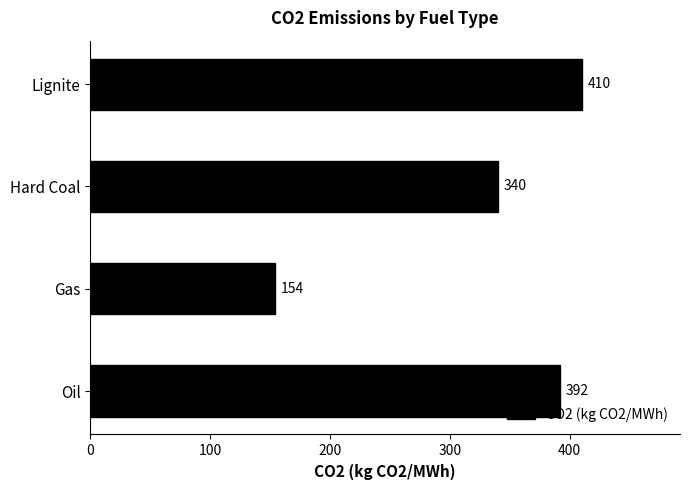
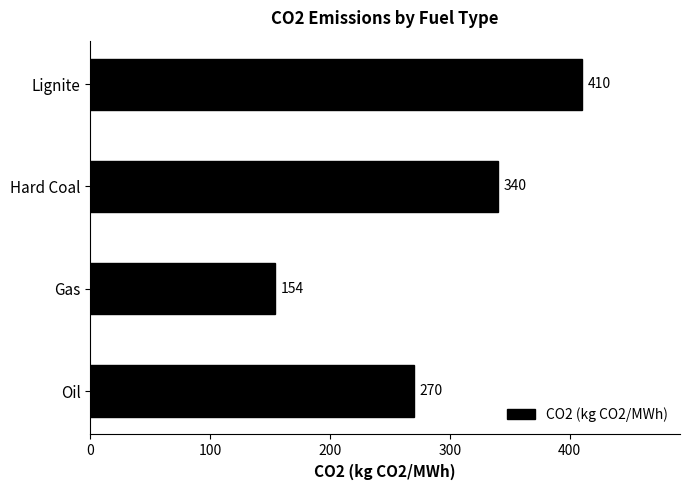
  {
    "Lignite": 410,
    "Hard Coal": 340,
    "Gas": 154,
-   "Oil": 392
+   "Oil": 270
  }
